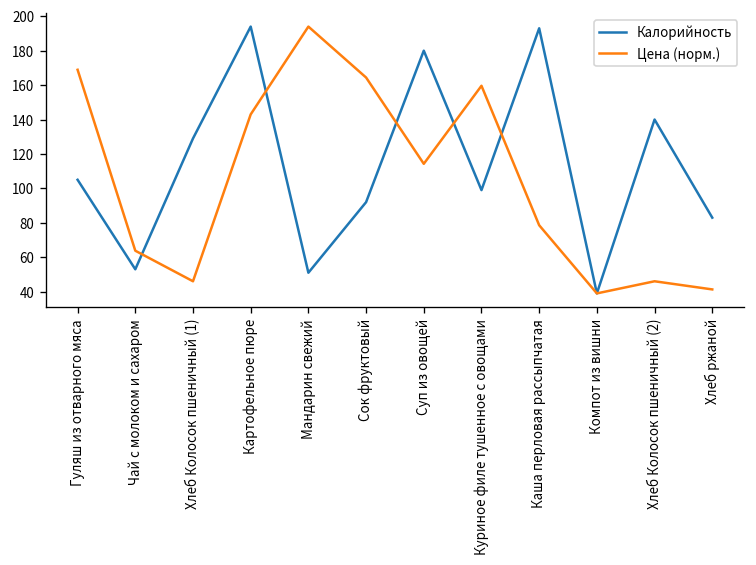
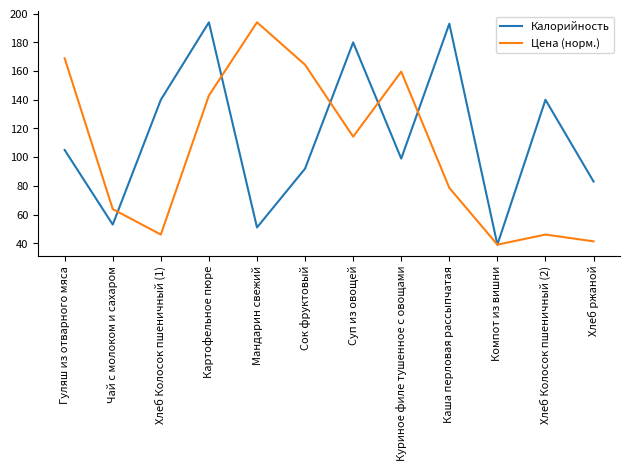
  {
    "Калорийность": {
      "Гуляш из отварного мяса": 105,
      "Чай с молоком и сахаром": 53,
-     "Хлеб Колосок пшеничный (1)": 129,
+     "Хлеб Колосок пшеничный (1)": 140,
      "Картофельное пюре": 194,
      "Мандарин свежий": 51,
      "Сок фруктовый": 92,
      "Суп из овощей": 180,
      "Куриное филе тушенное с овощами": 99,
      "Каша перловая рассыпчатая": 193,
      "Хлеб Колосок пшеничный (2)": 140,
      "Хлеб ржаной": 83
    },
    "Цена (норм.)": {
      "Гуляш из отварного мяса": 169,
      "Чай с молоком и сахаром": 64,
      "Хлеб Колосок пшеничный (1)": 46,
      "Картофельное пюре": 143,
      "Мандарин свежий": 194,
      "Сок фруктовый": 164,
      "Суп из овощей": 114,
      "Куриное филе тушенное с овощами": 160,
      "Каша перловая рассыпчатая": 79,
      "Хлеб Колосок пшеничный (2)": 46,
      "Хлеб ржаной": 41
    }
  }
